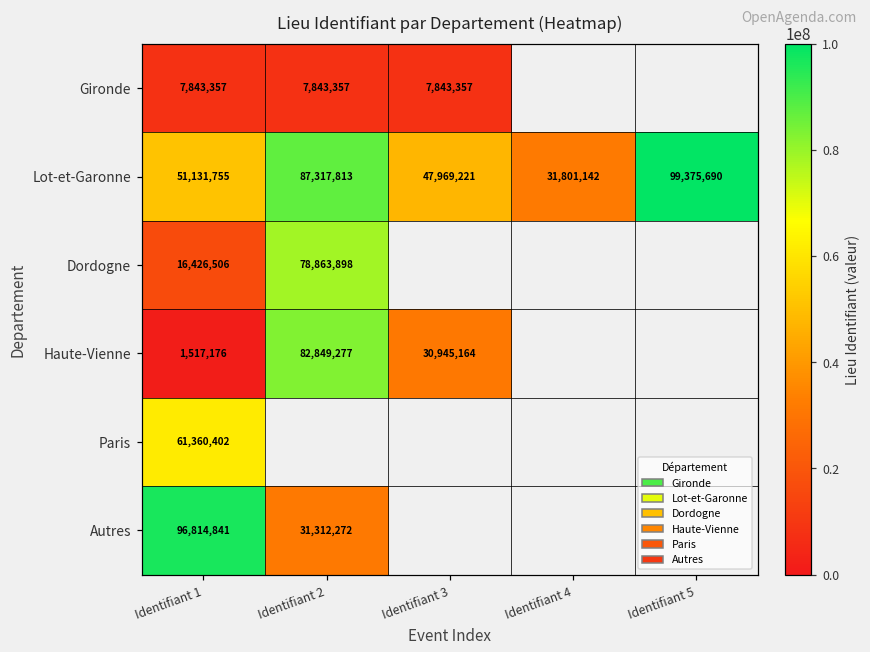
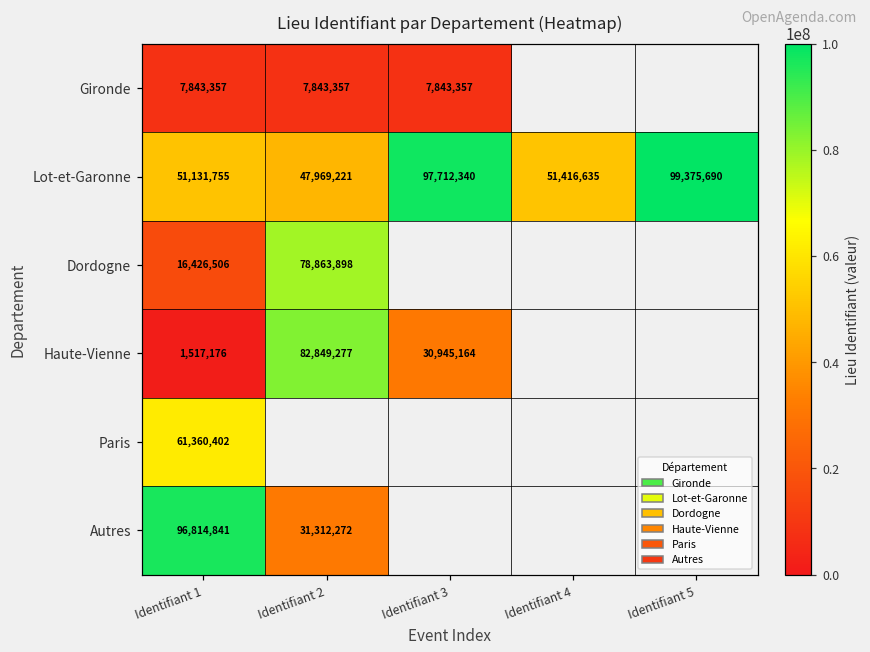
  {
    "Gironde": {
      "Identifiant 1": "7,843,357",
      "Identifiant 2": "7,843,357",
      "Identifiant 3": "7,843,357"
    },
    "Lot-et-Garonne": {
      "Identifiant 1": "51,131,755",
-     "Identifiant 2": "87,317,813",
-     "Identifiant 3": "47,969,221",
-     "Identifiant 4": "31,801,142",
+     "Identifiant 2": "47,969,221",
+     "Identifiant 3": "97,712,340",
+     "Identifiant 4": "51,416,635",
      "Identifiant 5": "99,375,690"
    },
    "Dordogne": {
      "Identifiant 1": "16,426,506",
      "Identifiant 2": "78,863,898"
    },
    "Haute-Vienne": {
      "Identifiant 1": "1,517,176",
      "Identifiant 2": "82,849,277",
      "Identifiant 3": "30,945,164"
    },
    "Paris": {
      "Identifiant 1": "61,360,402"
    },
    "Autres": {
      "Identifiant 1": "96,814,841",
      "Identifiant 2": "31,312,272"
    }
  }
